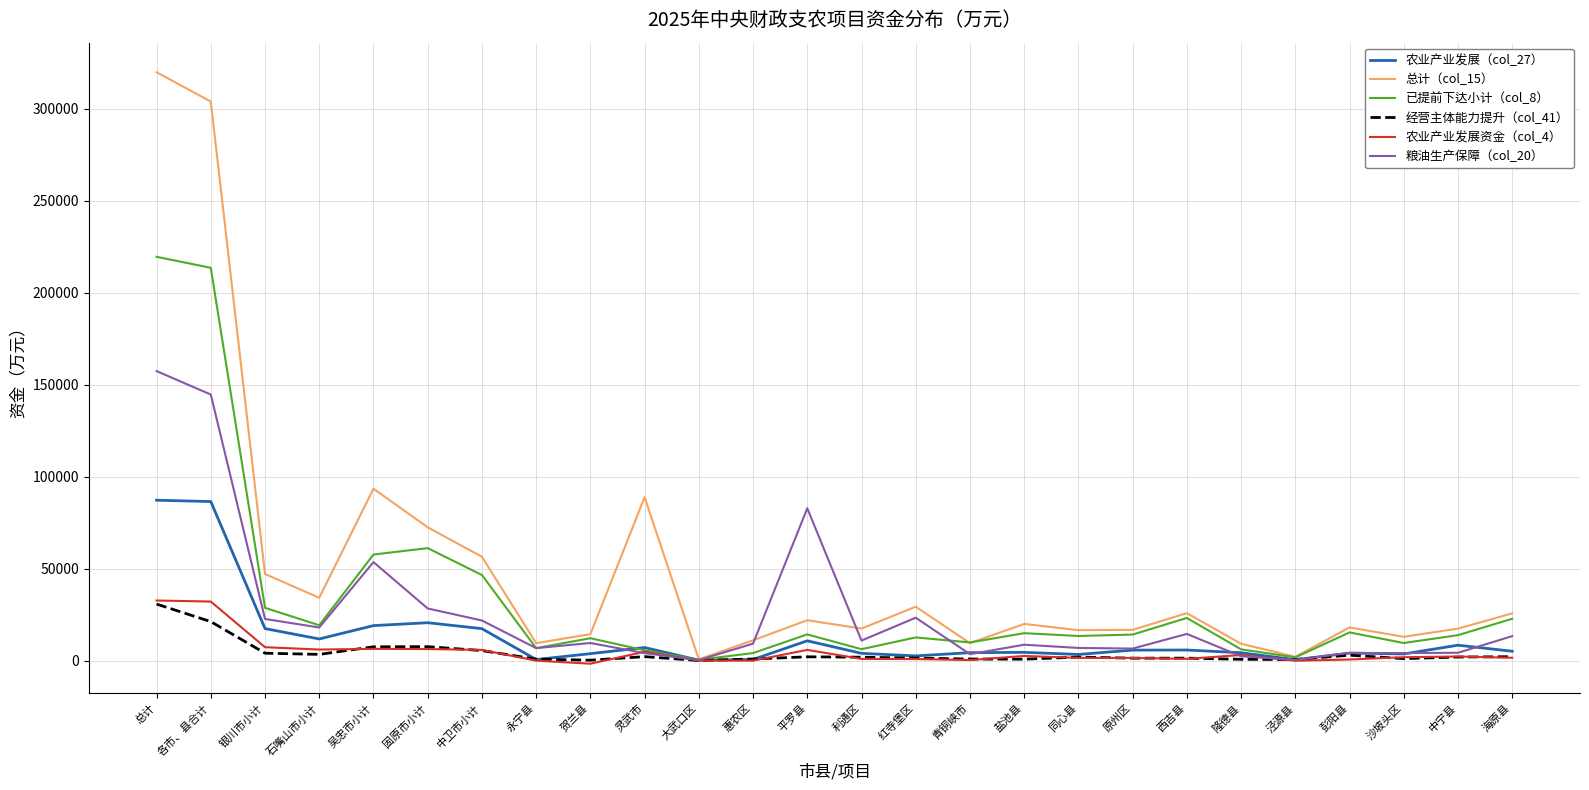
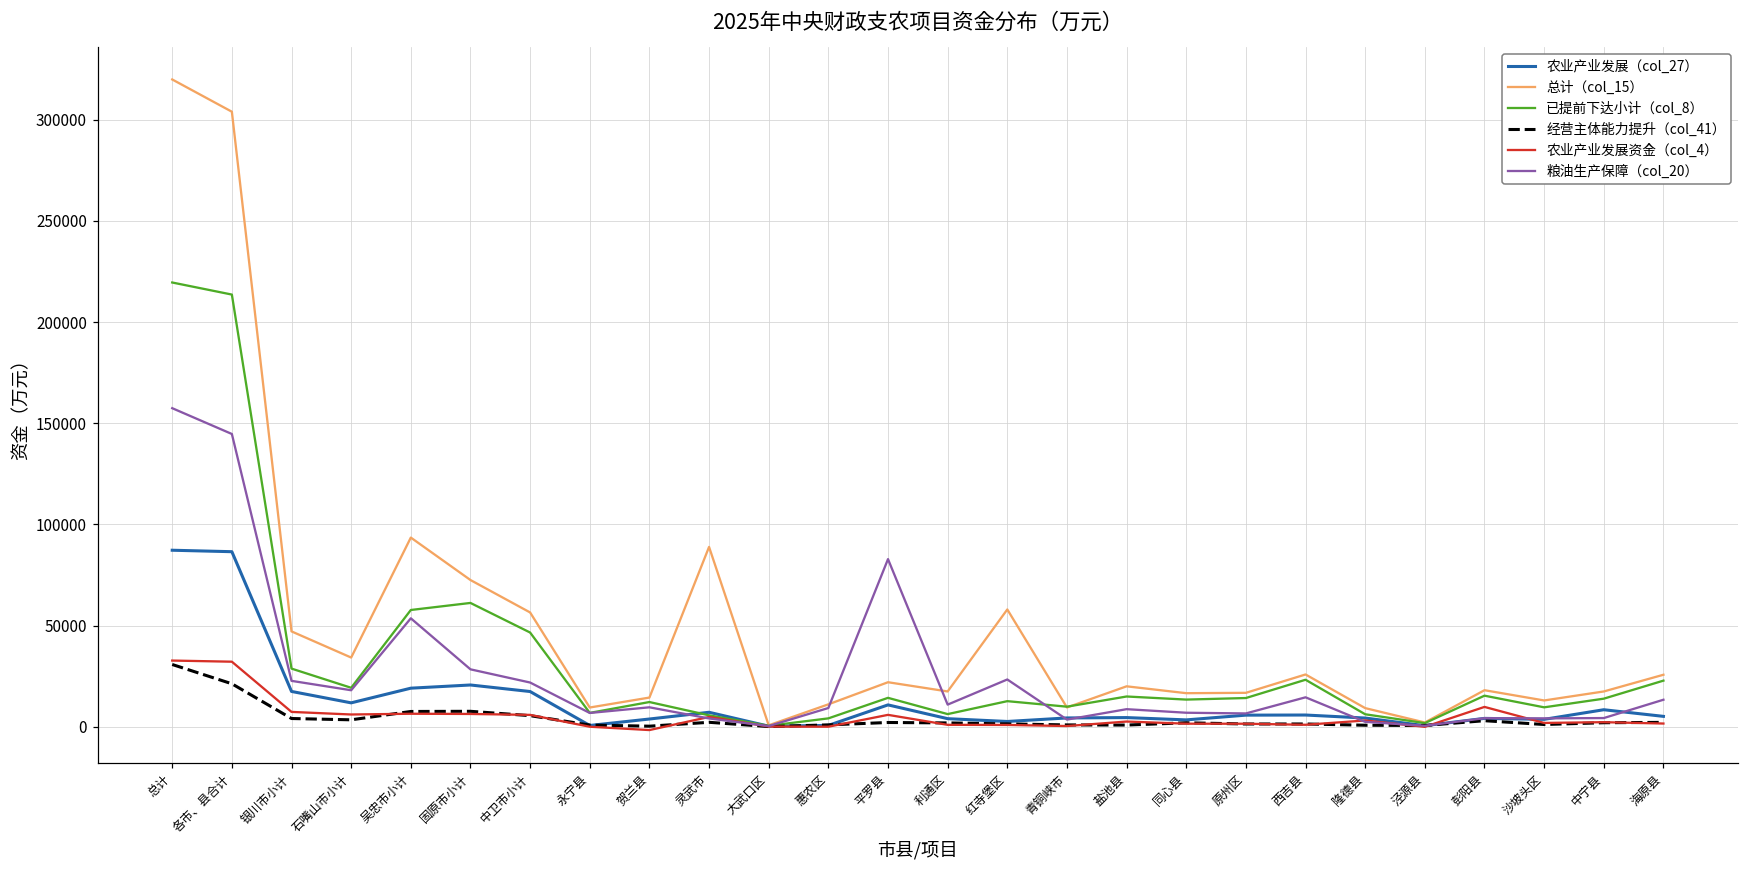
  {
    "农业产业发展（col_27）": {
      "总计": 87000,
      "各市、县合计": 87000,
      "银川市小计": 17000,
      "石嘴山市小计": 12000,
      "吴忠市小计": 19000,
      "固原市小计": 21000,
      "中卫市小计": 17000,
      "贺兰县": 4000,
      "灵武市": 7000,
      "平罗县": 11000,
      "利通区": 4000,
      "盐池县": 5000,
      "同心县": 3000,
      "西吉县": 6000,
      "中宁县": 8000,
      "海原县": 5000
    },
    "总计（col_15）": {
      "总计": 320000,
      "各市、县合计": 304000,
      "银川市小计": 47000,
      "石嘴山市小计": 34000,
      "吴忠市小计": 94000,
      "固原市小计": 73000,
      "中卫市小计": 57000,
      "永宁县": 10000,
      "贺兰县": 14000,
      "灵武市": 89000,
      "惠农区": 11000,
      "平罗县": 22000,
      "利通区": 17000,
-     "红寺堡区": 29000,
+     "红寺堡区": 58000,
      "盐池县": 20000,
      "同心县": 17000,
      "原州区": 17000,
      "西吉县": 26000,
      "隆德县": 9000,
      "彭阳县": 18000,
      "沙坡头区": 13000,
      "中宁县": 17000,
      "海原县": 26000
    },
    "已提前下达小计（col_8）": {
      "总计": 220000,
      "各市、县合计": 214000,
      "银川市小计": 29000,
      "吴忠市小计": 58000,
      "固原市小计": 61000,
      "中卫市小计": 47000,
      "贺兰县": 12000,
      "惠农区": 4000,
      "平罗县": 14000,
      "利通区": 6000,
      "红寺堡区": 13000,
      "盐池县": 15000,
      "同心县": 13000,
      "原州区": 14000,
      "西吉县": 23000,
      "隆德县": 6000,
      "彭阳县": 15000,
      "沙坡头区": 10000,
      "中宁县": 14000,
      "海原县": 23000
    },
    "经营主体能力提升（col_41）": {
      "总计": 31000,
      "各市、县合计": 21000,
      "银川市小计": 4000,
      "石嘴山市小计": 3000,
      "贺兰县": 0,
      "灵武市": 2000,
      "平罗县": 2000,
      "盐池县": 1000,
      "隆德县": 1000
    },
    "农业产业发展资金（col_4）": {
      "总计": 33000,
      "各市、县合计": 32000,
      "银川市小计": 7000,
      "石嘴山市小计": 6000,
      "贺兰县": -2000,
      "平罗县": 6000,
      "盐池县": 3000,
-     "彭阳县": 1000
+     "彭阳县": 10000
    },
    "粮油生产保障（col_20）": {
      "总计": 157000,
      "各市、县合计": 145000,
      "银川市小计": 23000,
      "吴忠市小计": 54000,
      "固原市小计": 28000,
      "中卫市小计": 22000,
      "贺兰县": 10000,
      "惠农区": 9000,
      "平罗县": 83000,
      "利通区": 11000,
      "红寺堡区": 23000,
      "盐池县": 9000,
      "同心县": 7000,
      "西吉县": 15000,
      "中宁县": 4000,
      "海原县": 13000
    }
  }
